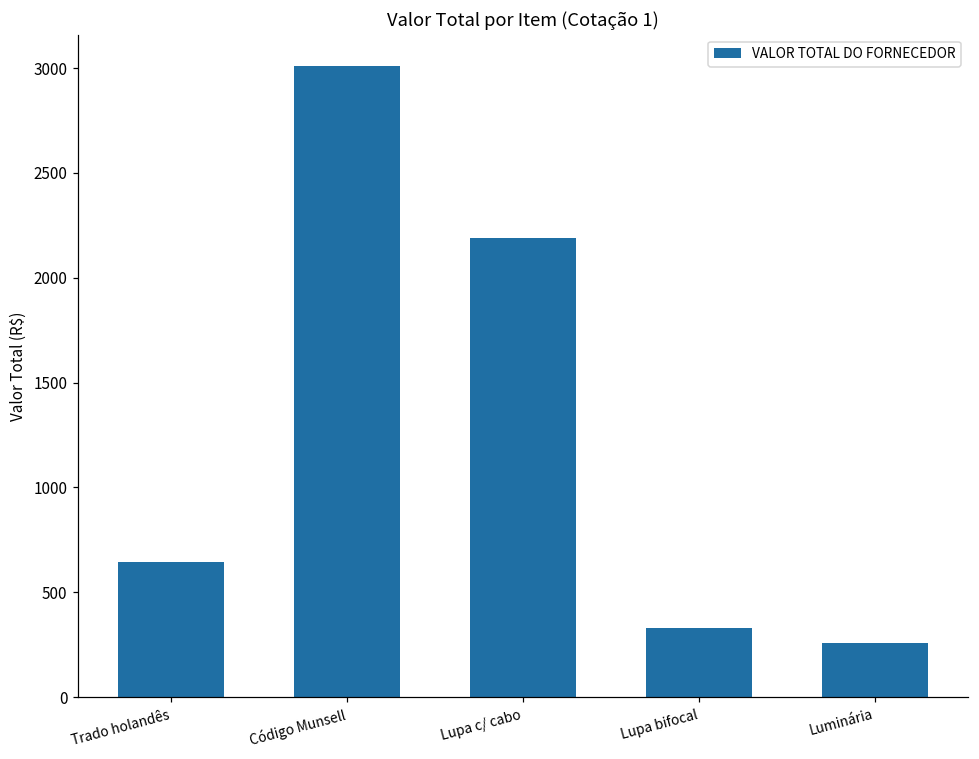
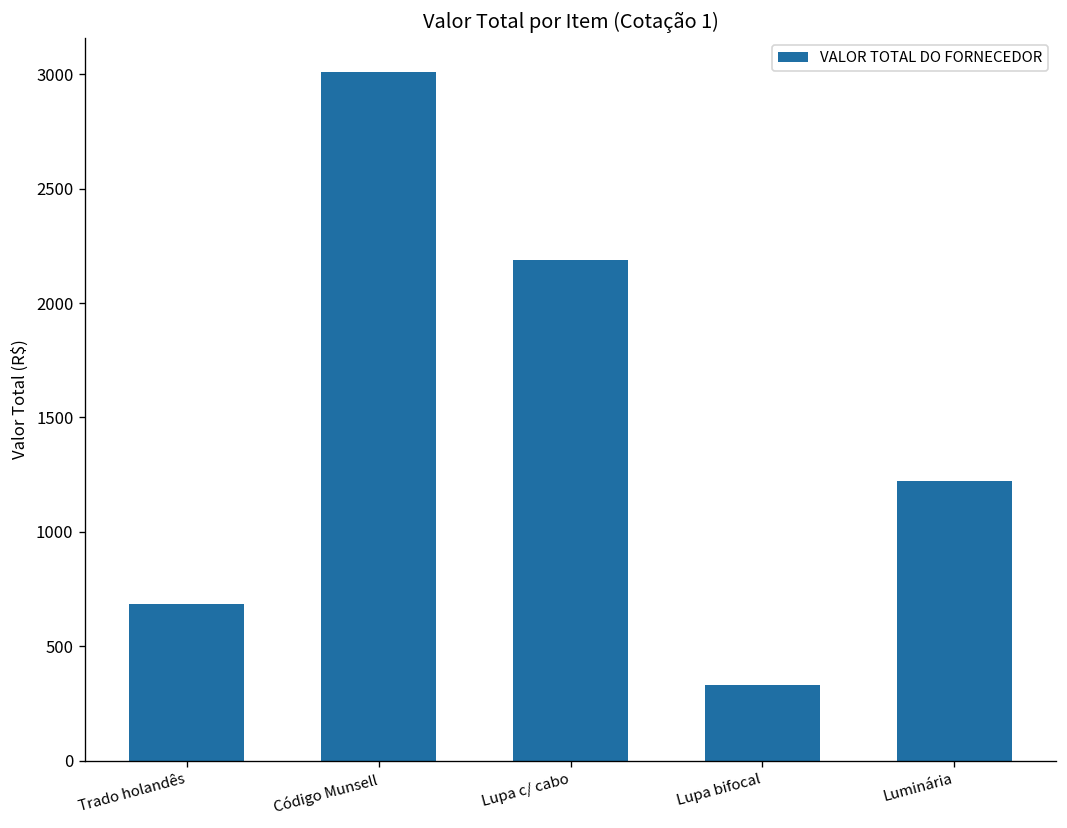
  {
-   "Trado holandês": 640,
+   "Trado holandês": 690,
    "Código Munsell": 3010,
    "Lupa c/ cabo": 2190,
    "Lupa bifocal": 330,
-   "Luminária": 260
+   "Luminária": 1220
  }
